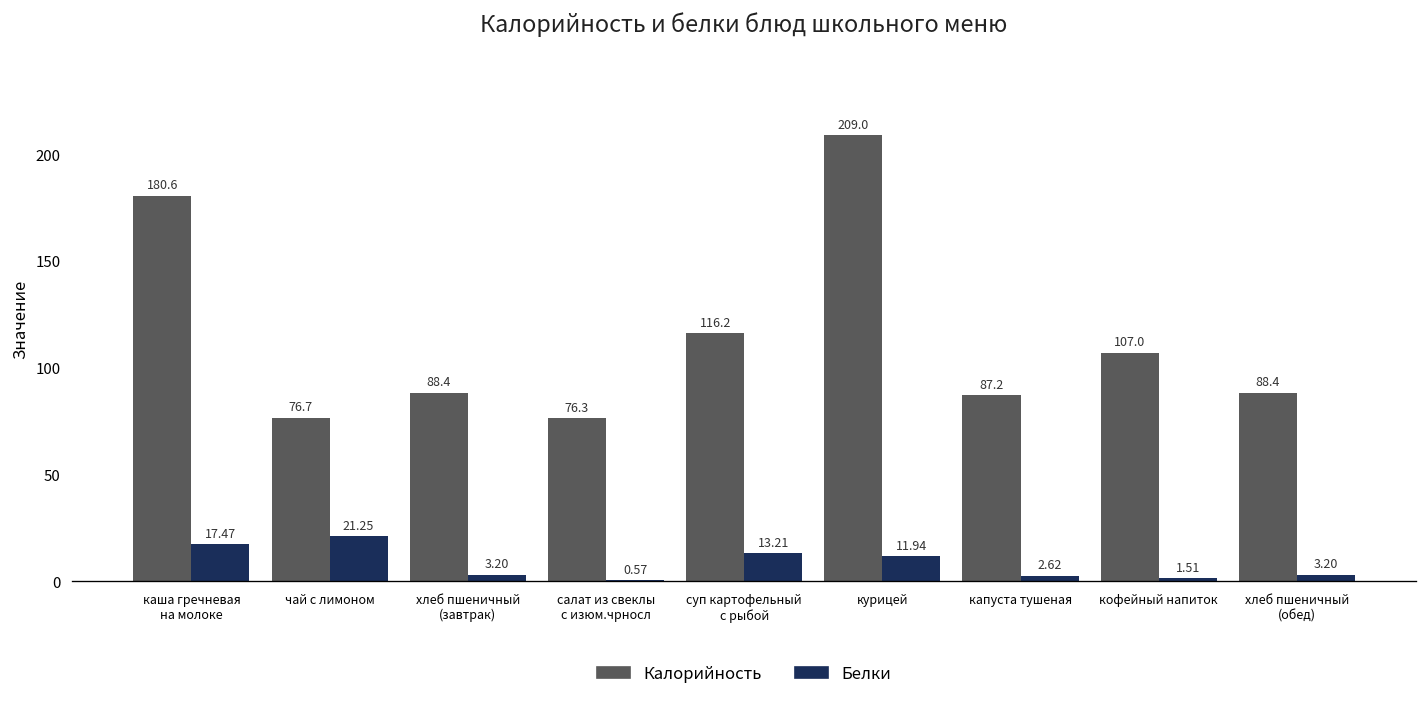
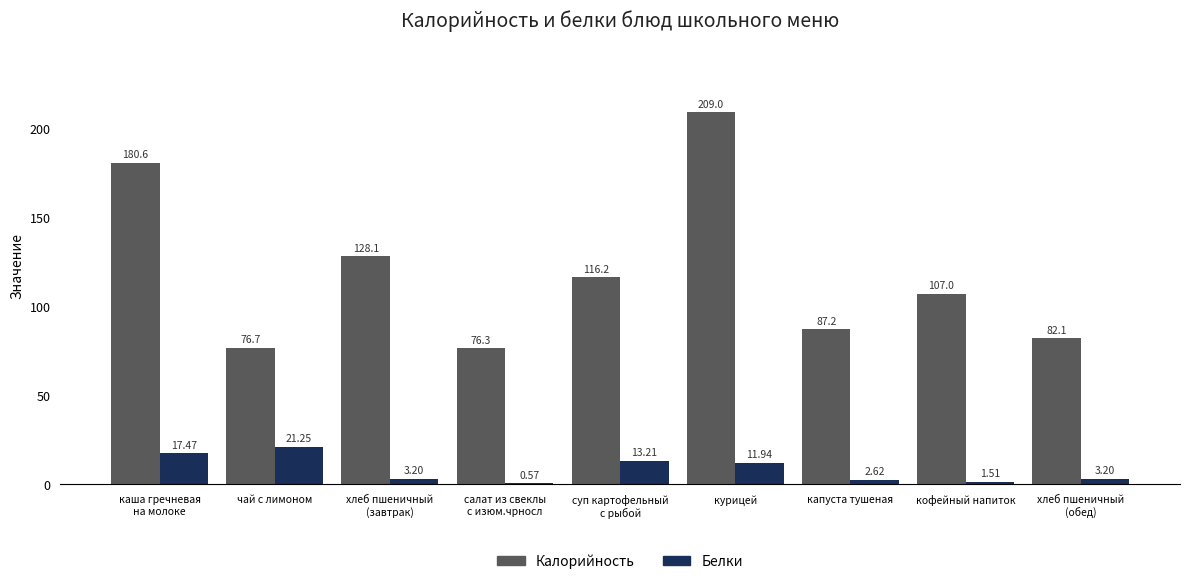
  {
    "Калорийность": {
      "каша гречневая на молоке": 180.6,
      "чай с лимоном": 76.7,
-     "хлеб пшеничный (завтрак)": 88.4,
+     "хлеб пшеничный (завтрак)": 128.1,
      "салат из свеклы с изюм.чрносл": 76.3,
      "суп картофельный с рыбой": 116.2,
      "курицей": 209.0,
      "капуста тушеная": 87.2,
      "кофейный напиток": 107.0,
-     "хлеб пшеничный (обед)": 88.4
+     "хлеб пшеничный (обед)": 82.1
    },
    "Белки": {
      "каша гречневая на молоке": 17.47,
      "чай с лимоном": 21.25,
      "хлеб пшеничный (завтрак)": 3.20,
      "салат из свеклы с изюм.чрносл": 0.57,
      "суп картофельный с рыбой": 13.21,
      "курицей": 11.94,
      "капуста тушеная": 2.62,
      "кофейный напиток": 1.51,
      "хлеб пшеничный (обед)": 3.20
    }
  }
